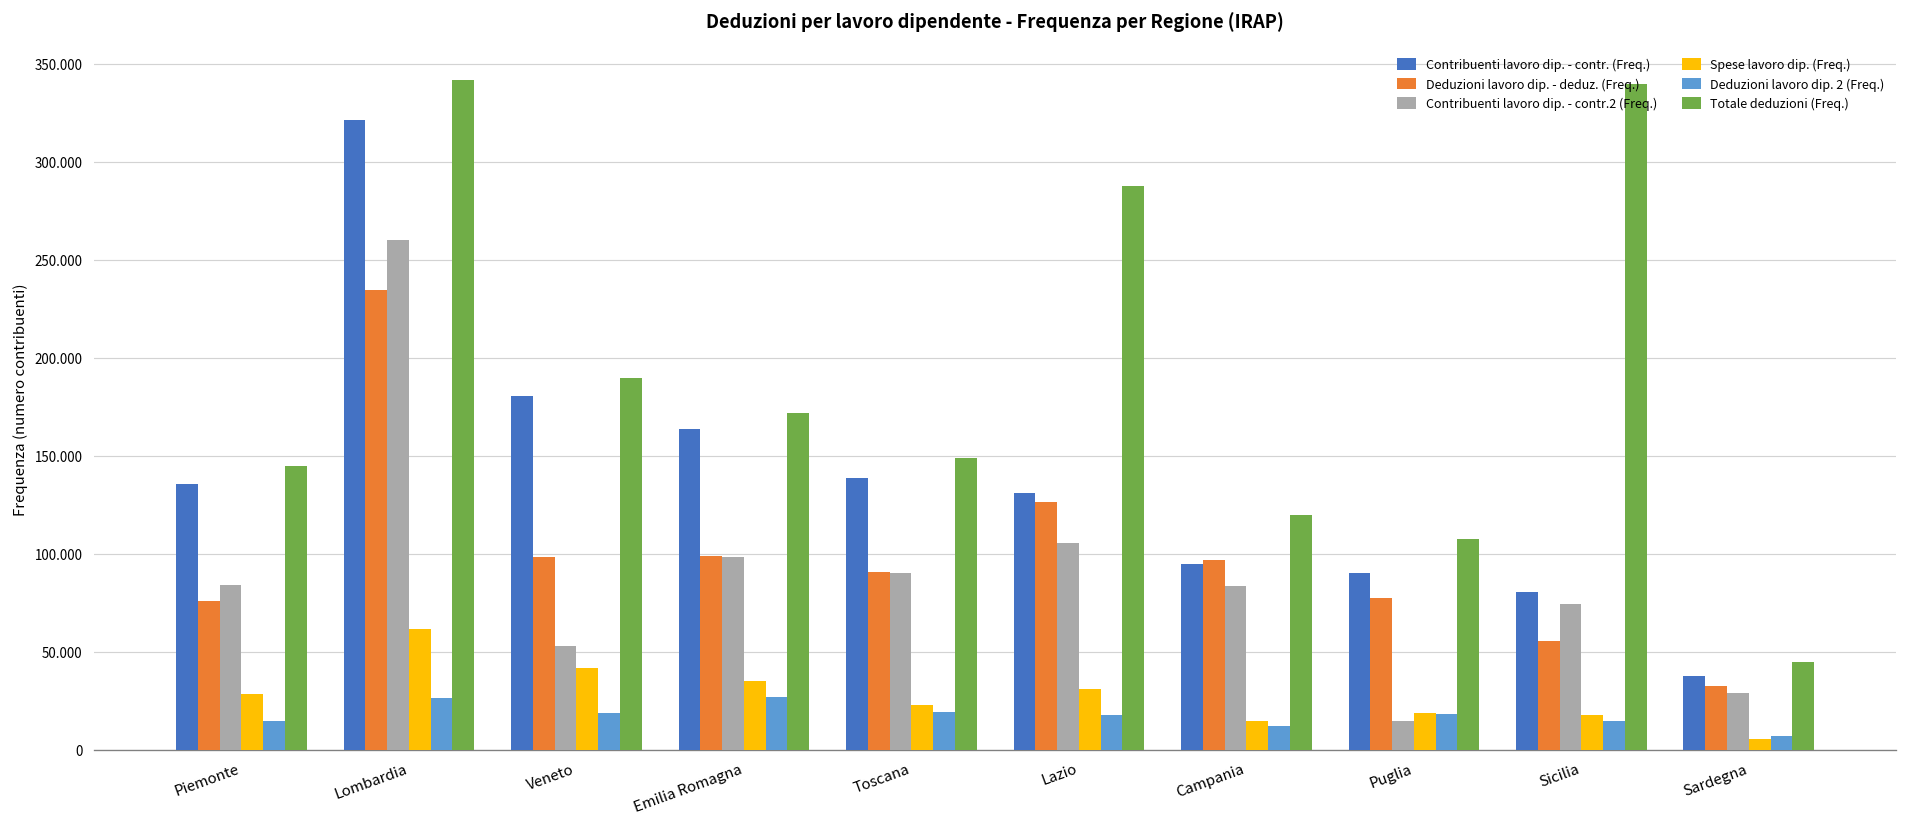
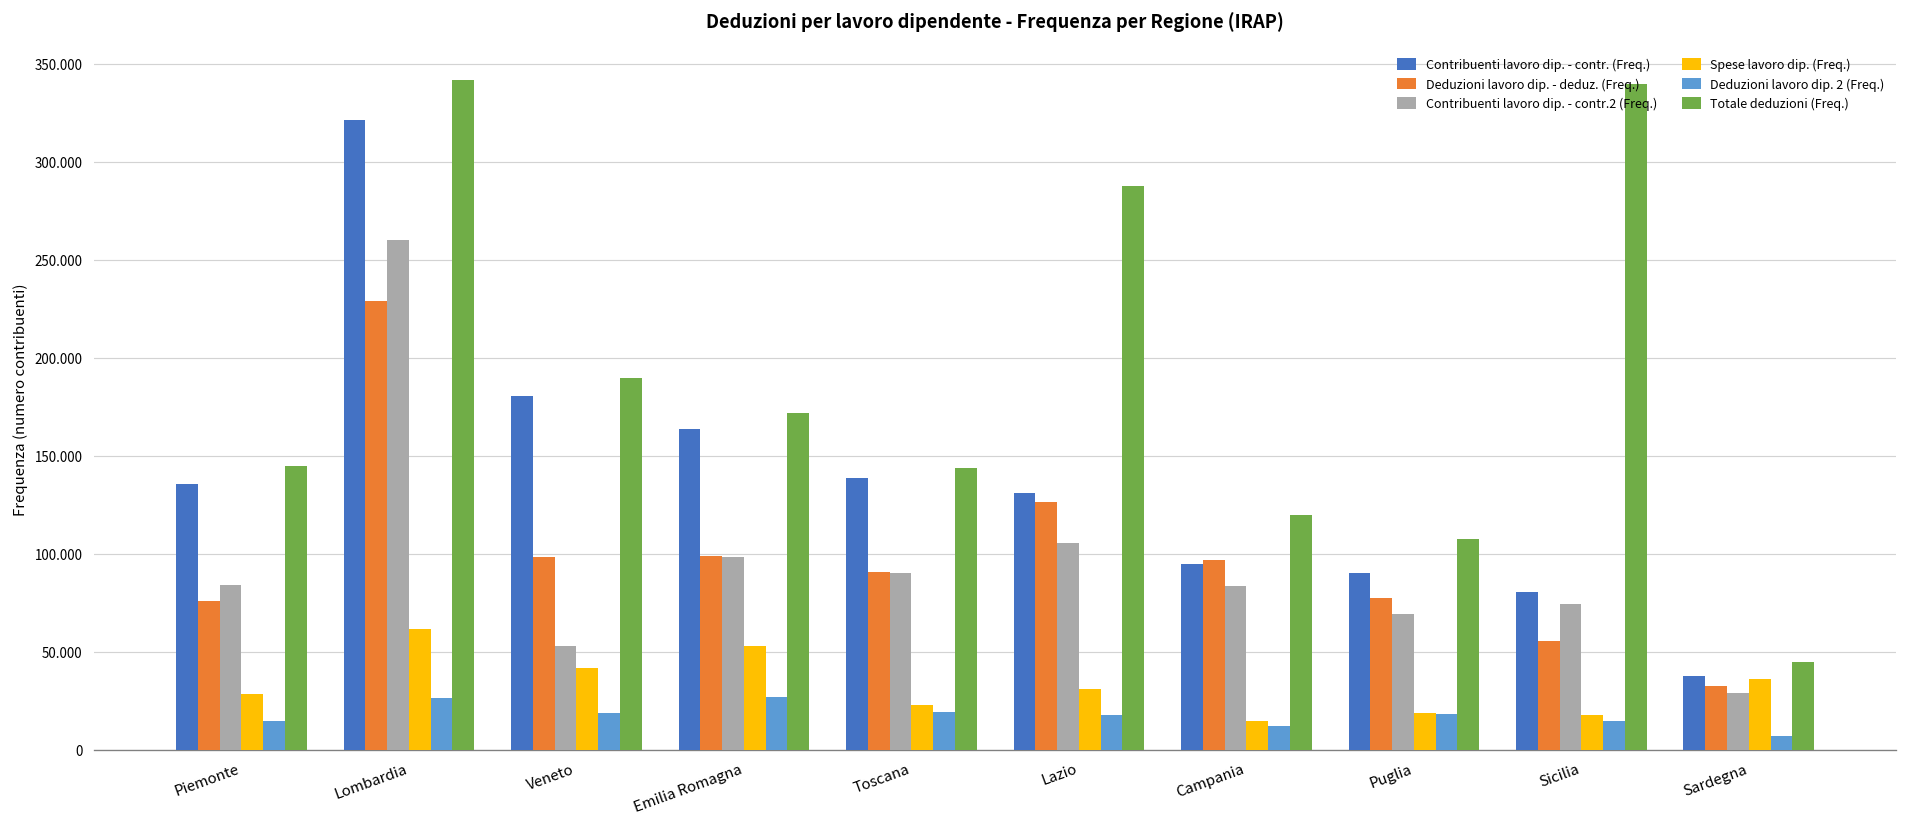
  {
    "Deduzioni lavoro dip. - deduz. (Freq.)": {
      "Piemonte": 76,
-     "Lombardia": 234,
+     "Lombardia": 229,
      "Veneto": 98,
      "Emilia Romagna": 99,
      "Toscana": 91,
      "Lazio": 126,
      "Campania": 97,
      "Puglia": 78,
      "Sicilia": 56,
      "Sardegna": 32
    },
    "Contribuenti lavoro dip. - contr.2 (Freq.)": {
      "Piemonte": 84,
      "Lombardia": 260,
      "Veneto": 53,
      "Emilia Romagna": 98,
      "Toscana": 90,
      "Lazio": 105,
      "Campania": 83,
-     "Puglia": 15,
+     "Puglia": 69,
      "Sicilia": 74,
      "Sardegna": 29
    },
    "Spese lavoro dip. (Freq.)": {
      "Piemonte": 29,
      "Lombardia": 62,
      "Veneto": 42,
-     "Emilia Romagna": 35,
+     "Emilia Romagna": 53,
      "Toscana": 23,
      "Lazio": 31,
      "Campania": 15,
      "Puglia": 19,
      "Sicilia": 18,
-     "Sardegna": 6
+     "Sardegna": 36
    },
    "Totale deduzioni (Freq.)": {
      "Piemonte": 145,
      "Lombardia": 342,
      "Veneto": 190,
      "Emilia Romagna": 172,
-     "Toscana": 149,
+     "Toscana": 144,
      "Lazio": 288,
      "Campania": 120,
      "Puglia": 107,
      "Sicilia": 340,
      "Sardegna": 45
    }
  }
